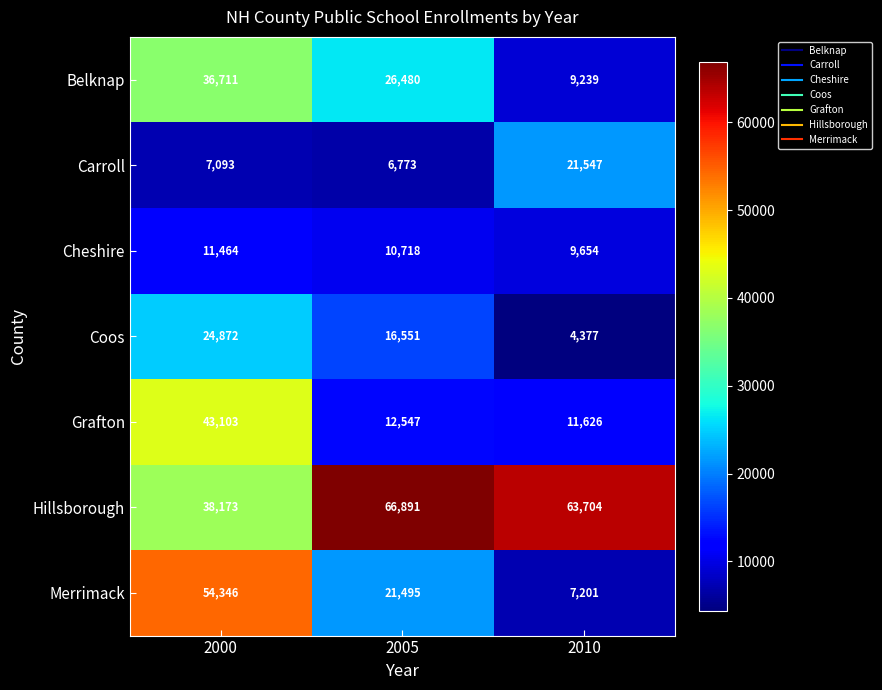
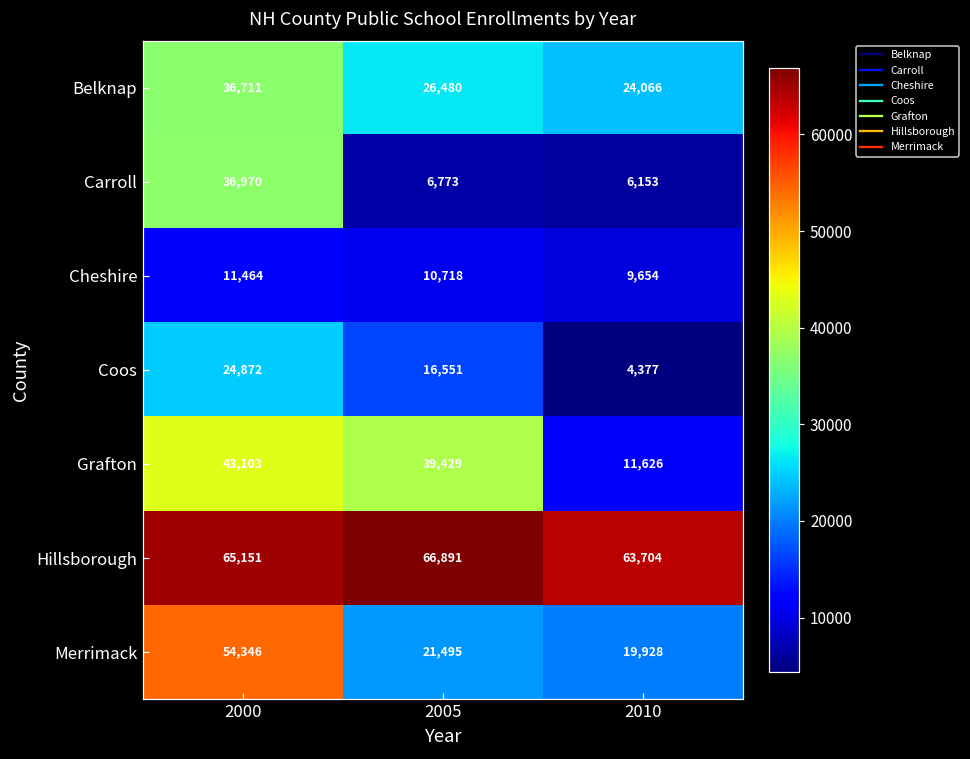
  {
    "Belknap": {
      "2000": "36,711",
      "2005": "26,480",
-     "2010": "9,239"
+     "2010": "24,066"
    },
    "Carroll": {
-     "2000": "7,093",
+     "2000": "36,970",
      "2005": "6,773",
-     "2010": "21,547"
+     "2010": "6,153"
    },
    "Cheshire": {
      "2000": "11,464",
      "2005": "10,718",
      "2010": "9,654"
    },
    "Coos": {
      "2000": "24,872",
      "2005": "16,551",
      "2010": "4,377"
    },
    "Grafton": {
      "2000": "43,103",
-     "2005": "12,547",
+     "2005": "39,429",
      "2010": "11,626"
    },
    "Hillsborough": {
-     "2000": "38,173",
+     "2000": "65,151",
      "2005": "66,891",
      "2010": "63,704"
    },
    "Merrimack": {
      "2000": "54,346",
      "2005": "21,495",
-     "2010": "7,201"
+     "2010": "19,928"
    }
  }
